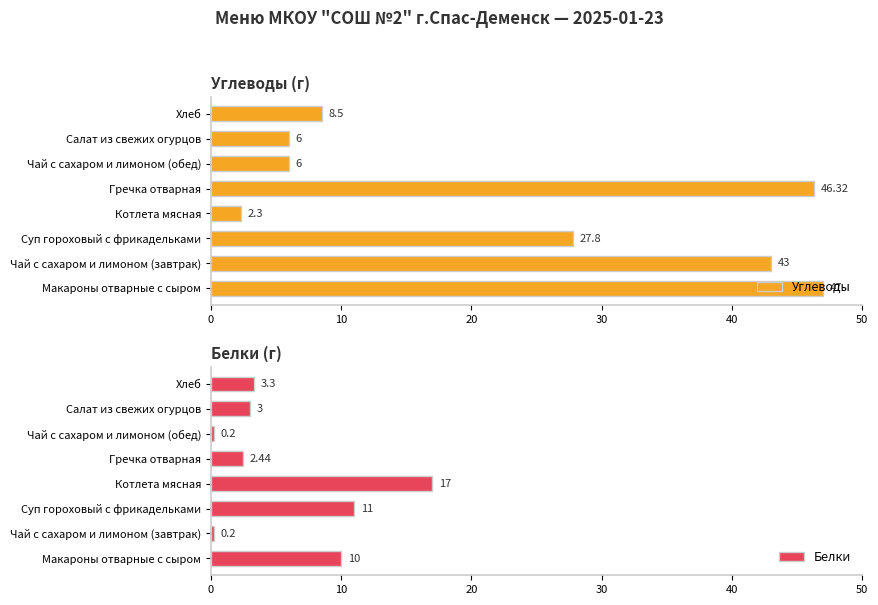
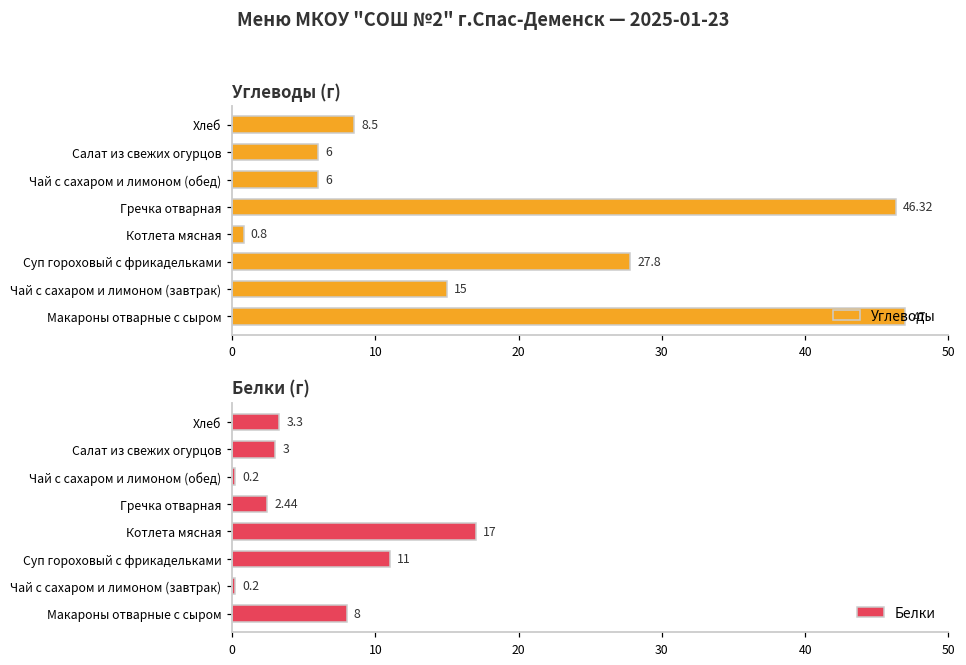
  {
    "Углеводы (г)": {
      "Хлеб": 8.5,
      "Салат из свежих огурцов": 6,
      "Чай с сахаром и лимоном (обед)": 6,
      "Гречка отварная": 46.32,
-     "Котлета мясная": 2.3,
+     "Котлета мясная": 0.8,
      "Суп гороховый с фрикадельками": 27.8,
-     "Чай с сахаром и лимоном (завтрак)": 43,
+     "Чай с сахаром и лимоном (завтрак)": 15,
      "Макароны отварные с сыром": 47
    },
    "Белки (г)": {
      "Хлеб": 3.3,
      "Салат из свежих огурцов": 3,
      "Чай с сахаром и лимоном (обед)": 0.2,
      "Гречка отварная": 2.44,
      "Котлета мясная": 17,
      "Суп гороховый с фрикадельками": 11,
      "Чай с сахаром и лимоном (завтрак)": 0.2,
-     "Макароны отварные с сыром": 10
+     "Макароны отварные с сыром": 8
    }
  }
